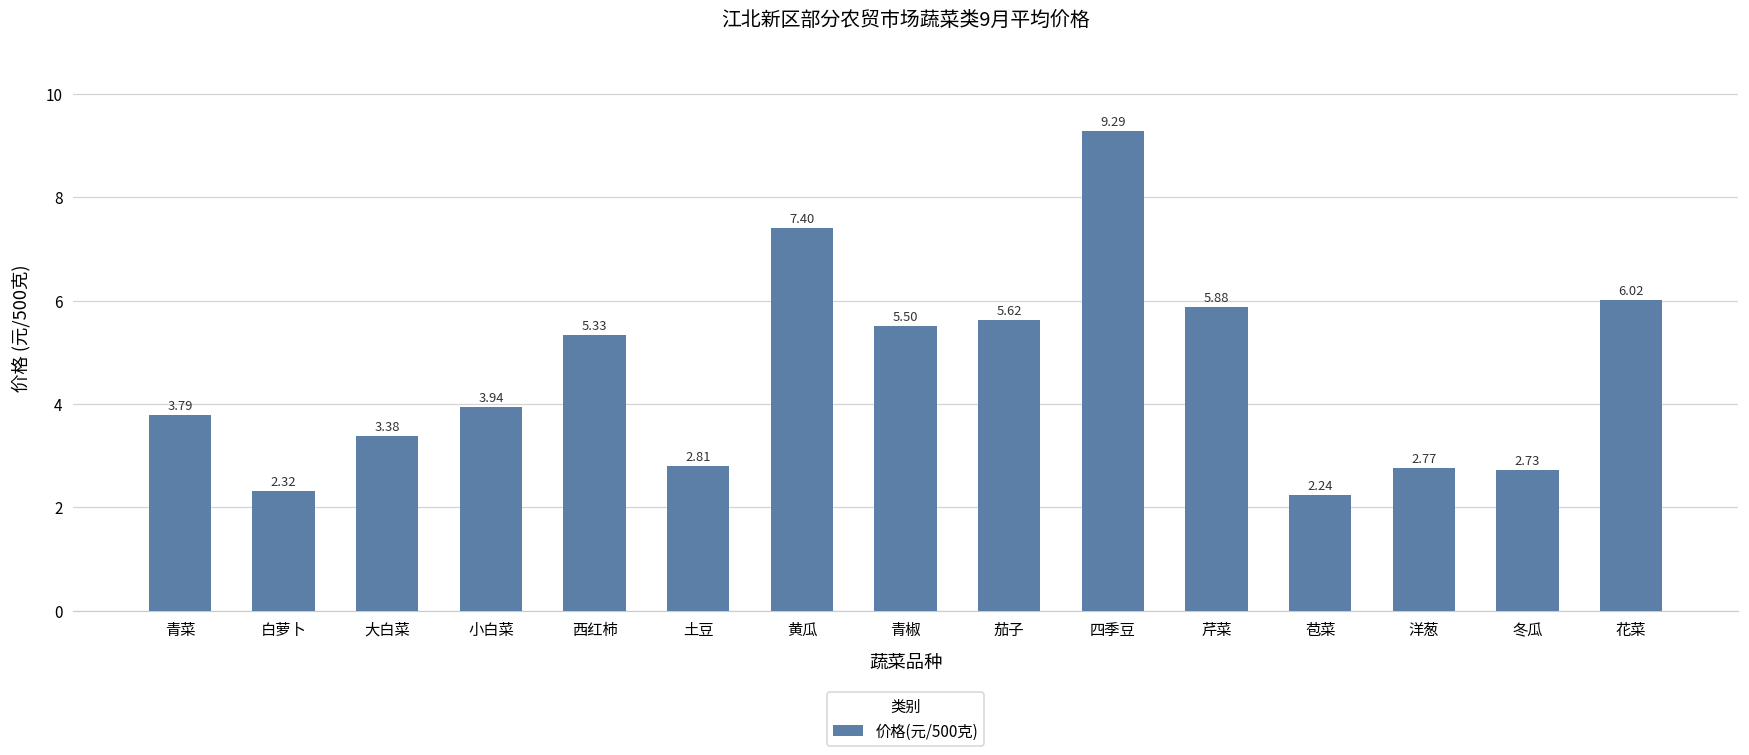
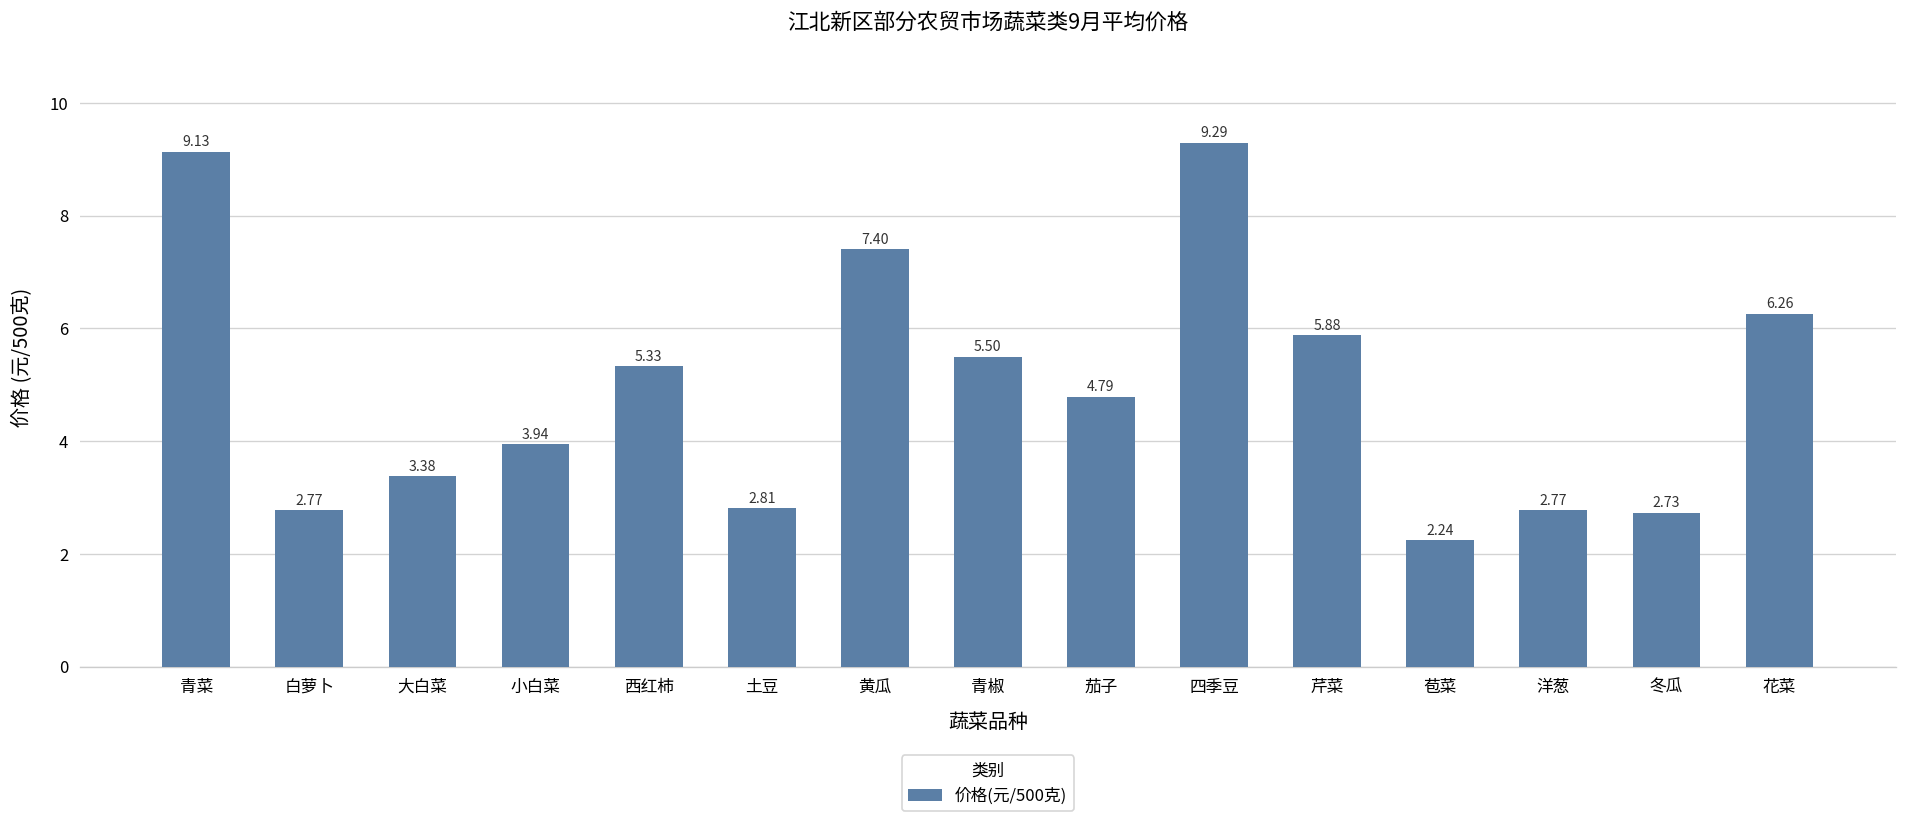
  {
-   "青菜": 3.79,
-   "白萝卜": 2.32,
+   "青菜": 9.13,
+   "白萝卜": 2.77,
    "大白菜": 3.38,
    "小白菜": 3.94,
    "西红柿": 5.33,
    "土豆": 2.81,
    "黄瓜": 7.40,
    "青椒": 5.50,
-   "茄子": 5.62,
+   "茄子": 4.79,
    "四季豆": 9.29,
    "芹菜": 5.88,
    "苞菜": 2.24,
    "洋葱": 2.77,
    "冬瓜": 2.73,
-   "花菜": 6.02
+   "花菜": 6.26
  }
